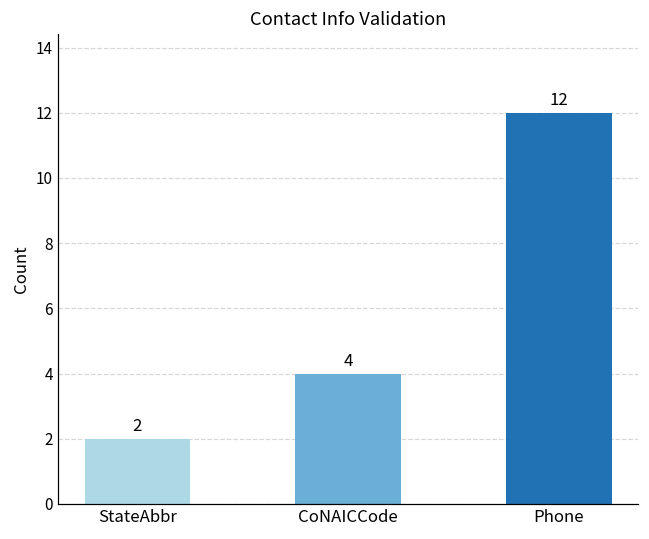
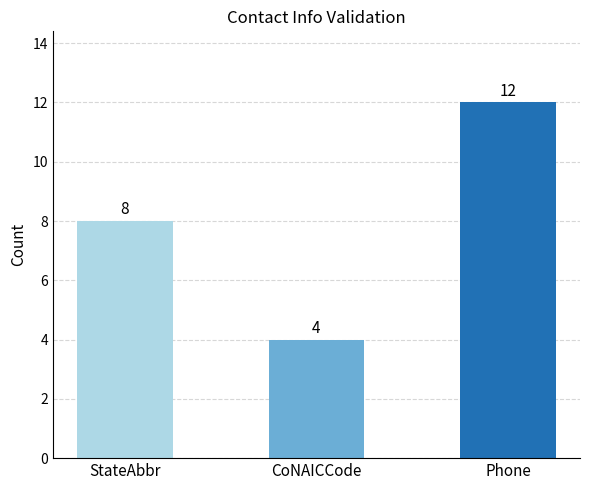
  {
-   "StateAbbr": 2,
+   "StateAbbr": 8,
    "CoNAICCode": 4,
    "Phone": 12
  }
